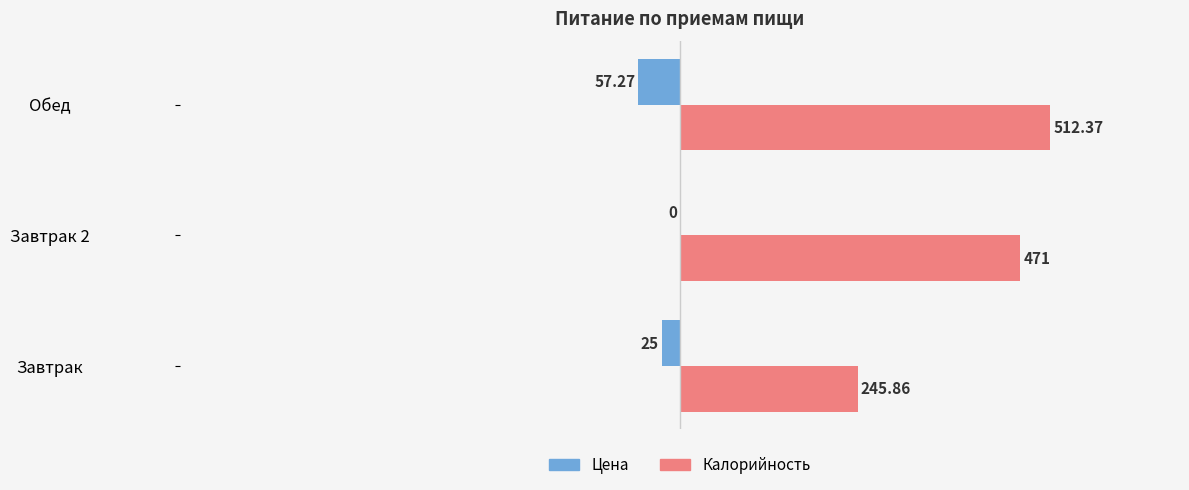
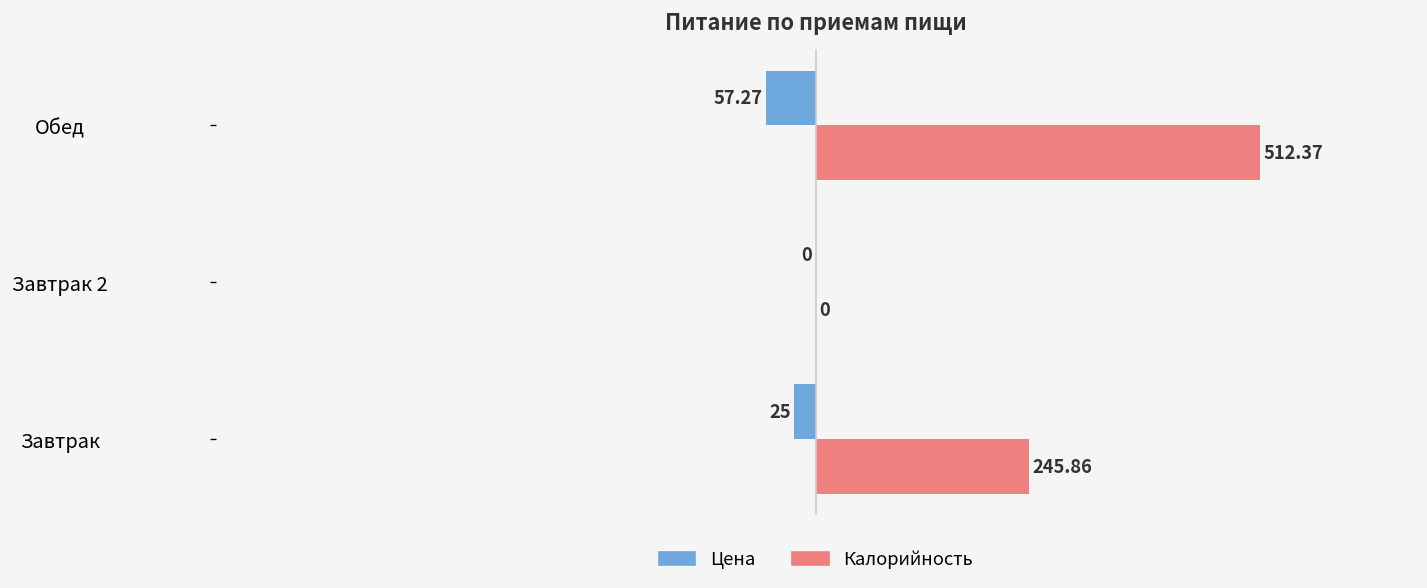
  {
    "Цена": {
      "Завтрак 2": 0
    },
    "Калорийность": {
      "Обед": 512.37,
-     "Завтрак 2": 471,
+     "Завтрак 2": 0,
      "Завтрак": 245.86
    }
  }
